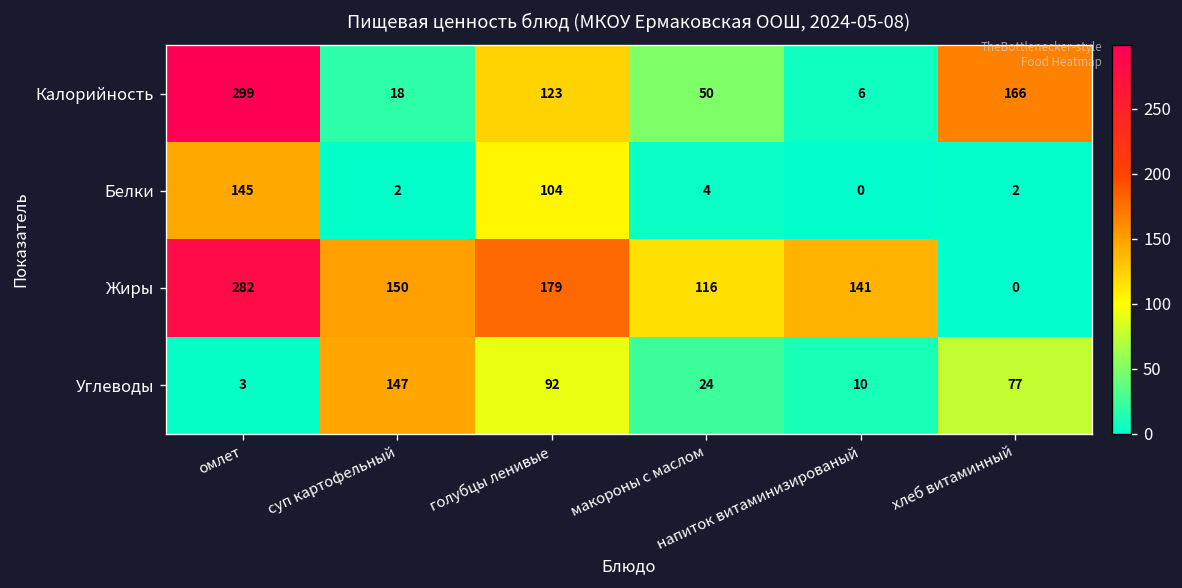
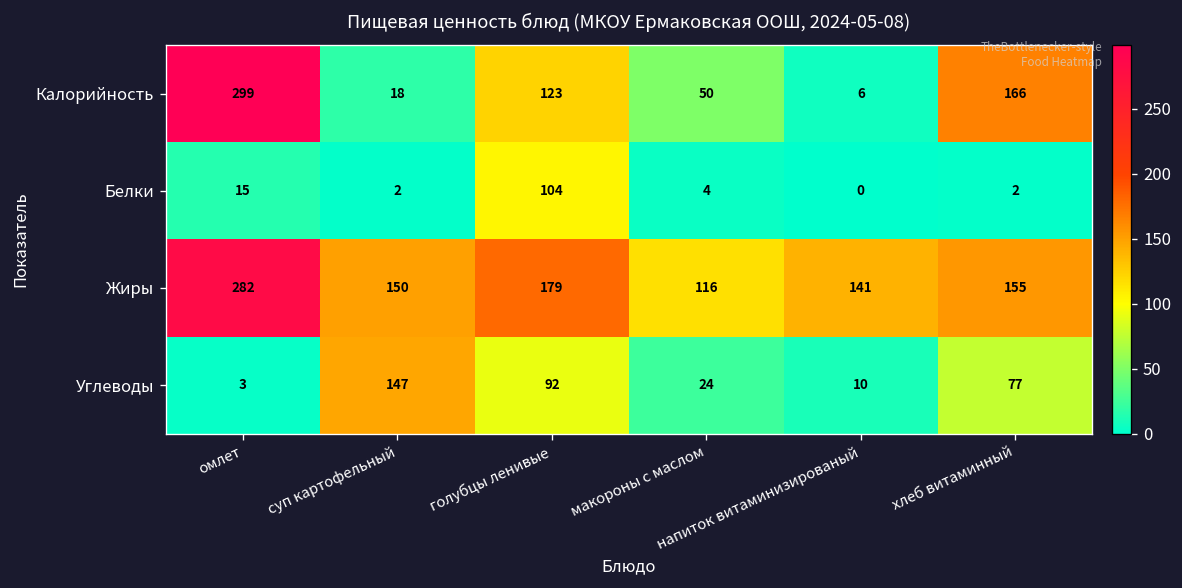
  {
    "Калорийность": {
      "омлет": 299,
      "суп картофельный": 18,
      "голубцы ленивые": 123,
      "макороны с маслом": 50,
      "напиток витаминизированый": 6
    },
    "Белки": {
-     "омлет": 145,
+     "омлет": 15,
      "суп картофельный": 2,
      "голубцы ленивые": 104,
      "макороны с маслом": 4,
      "напиток витаминизированый": 0,
      "хлеб витаминный": 2
    },
    "Жиры": {
      "омлет": 282,
      "суп картофельный": 150,
      "голубцы ленивые": 179,
      "макороны с маслом": 116,
      "напиток витаминизированый": 141,
-     "хлеб витаминный": 0
+     "хлеб витаминный": 155
    },
    "Углеводы": {
      "омлет": 3,
      "суп картофельный": 147,
      "голубцы ленивые": 92,
      "макороны с маслом": 24,
      "напиток витаминизированый": 10,
      "хлеб витаминный": 77
    }
  }
